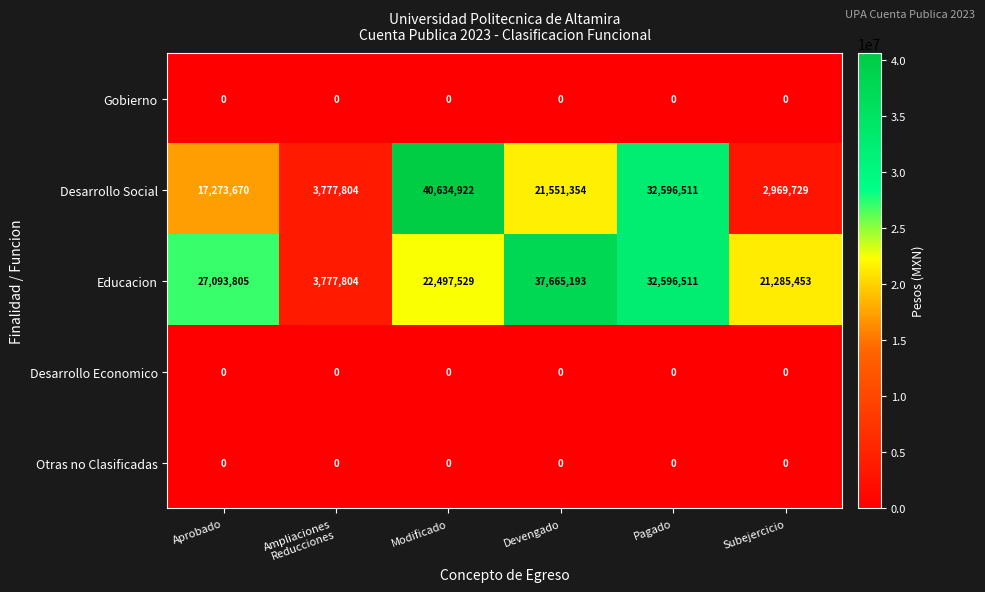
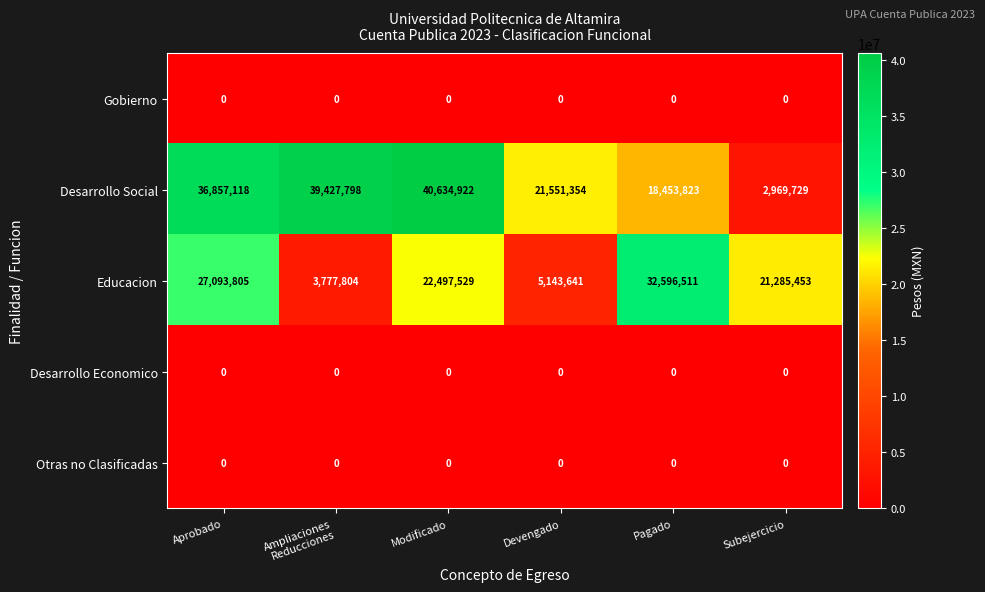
  {
    "Gobierno": {
      "Aprobado": "0",
      "Ampliaciones Reducciones": "0",
      "Modificado": "0",
      "Devengado": "0",
      "Pagado": "0",
      "Subejercicio": "0"
    },
    "Desarrollo Social": {
-     "Aprobado": "17,273,670",
-     "Ampliaciones Reducciones": "3,777,804",
+     "Aprobado": "36,857,118",
+     "Ampliaciones Reducciones": "39,427,798",
      "Modificado": "40,634,922",
      "Devengado": "21,551,354",
-     "Pagado": "32,596,511",
+     "Pagado": "18,453,823",
      "Subejercicio": "2,969,729"
    },
    "Educacion": {
      "Aprobado": "27,093,805",
      "Ampliaciones Reducciones": "3,777,804",
      "Modificado": "22,497,529",
-     "Devengado": "37,665,193",
+     "Devengado": "5,143,641",
      "Pagado": "32,596,511",
      "Subejercicio": "21,285,453"
    },
    "Desarrollo Economico": {
      "Aprobado": "0",
      "Ampliaciones Reducciones": "0",
      "Modificado": "0",
      "Devengado": "0",
      "Pagado": "0",
      "Subejercicio": "0"
    },
    "Otras no Clasificadas": {
      "Aprobado": "0",
      "Ampliaciones Reducciones": "0",
      "Modificado": "0",
      "Devengado": "0",
      "Pagado": "0",
      "Subejercicio": "0"
    }
  }
